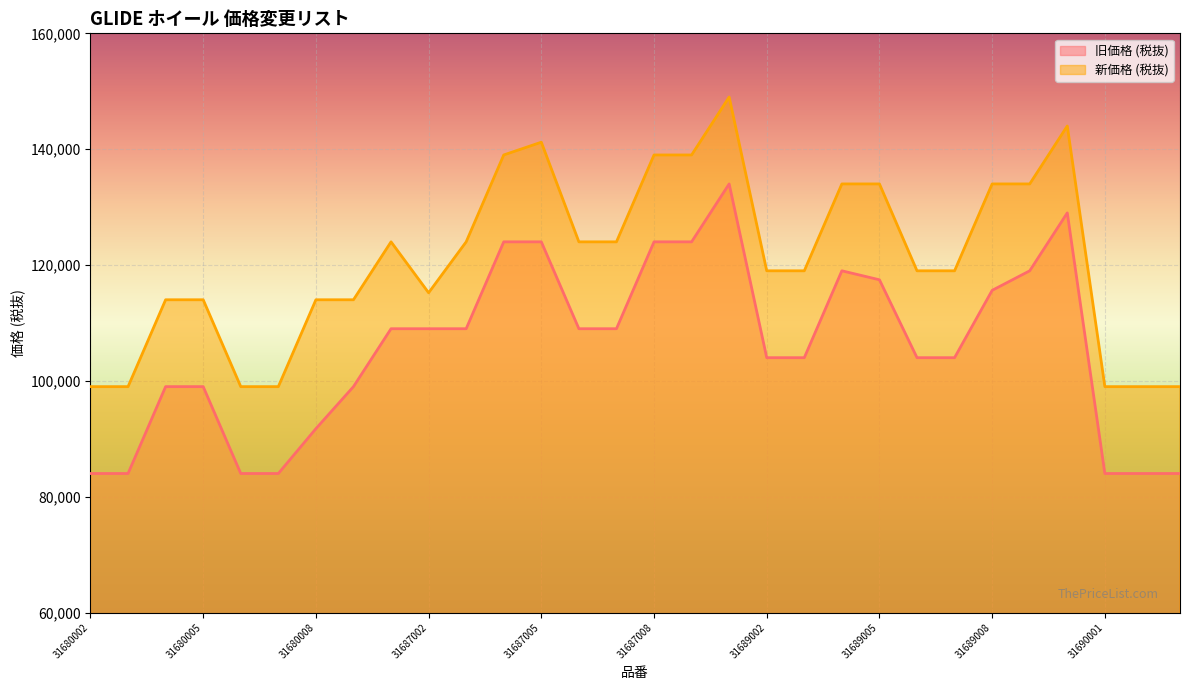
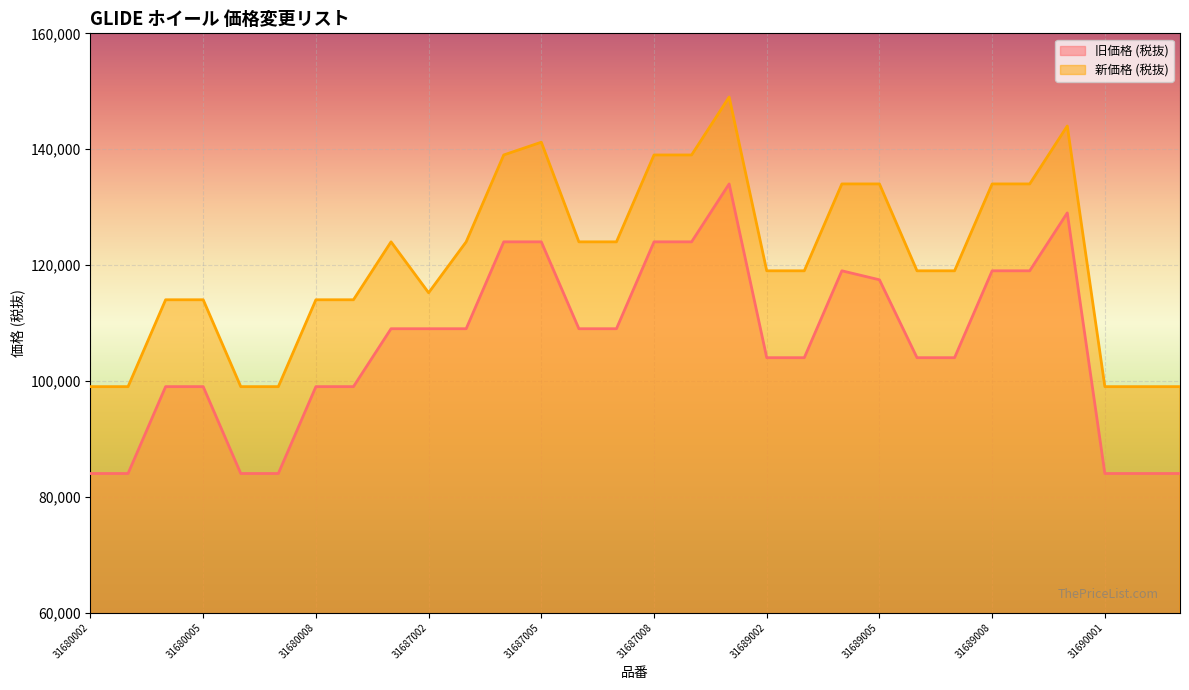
  {
    "旧価格 (税抜)": {
      "31680002": "84,000",
      "31680005": "99,000",
-     "31680008": "92,000",
+     "31680008": "99,000",
      "31687002": "109,000",
      "31687005": "124,000",
      "31687008": "124,000",
      "31689002": "104,000",
      "31689005": "117,000",
-     "31689008": "116,000",
+     "31689008": "119,000",
      "31690001": "84,000"
    },
    "新価格 (税抜)": {
      "31680002": "99,000",
      "31680005": "114,000",
      "31680008": "114,000",
      "31687002": "115,000",
      "31687005": "141,000",
      "31687008": "139,000",
      "31689002": "119,000",
      "31689005": "134,000",
      "31689008": "134,000",
      "31690001": "99,000"
    }
  }
